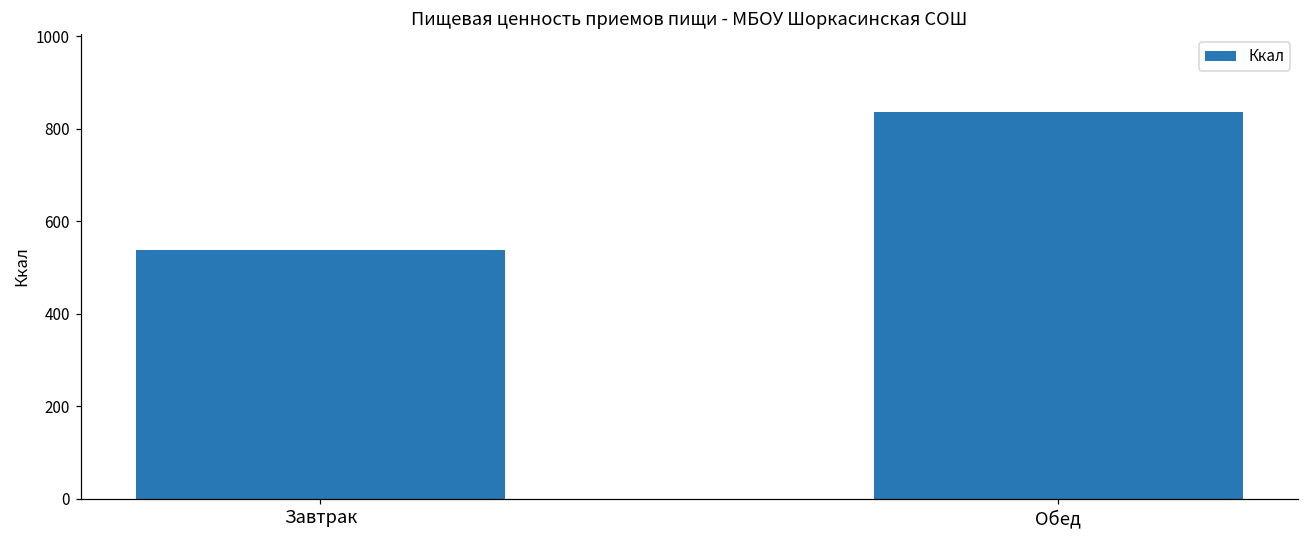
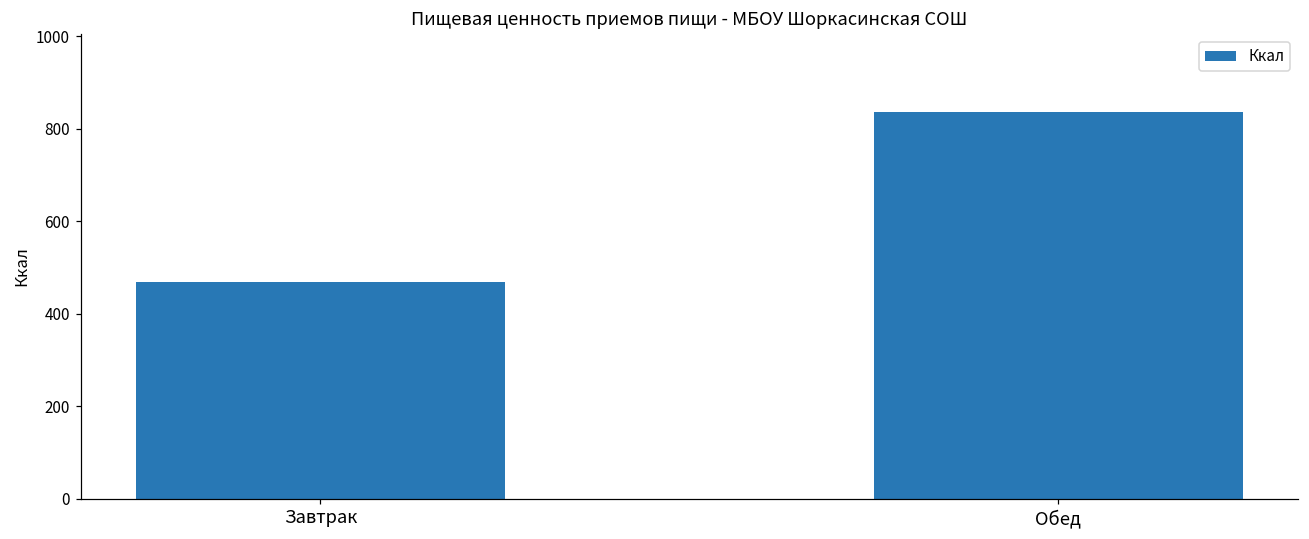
  {
-   "Завтрак": 540,
+   "Завтрак": 470,
    "Обед": 840
  }
